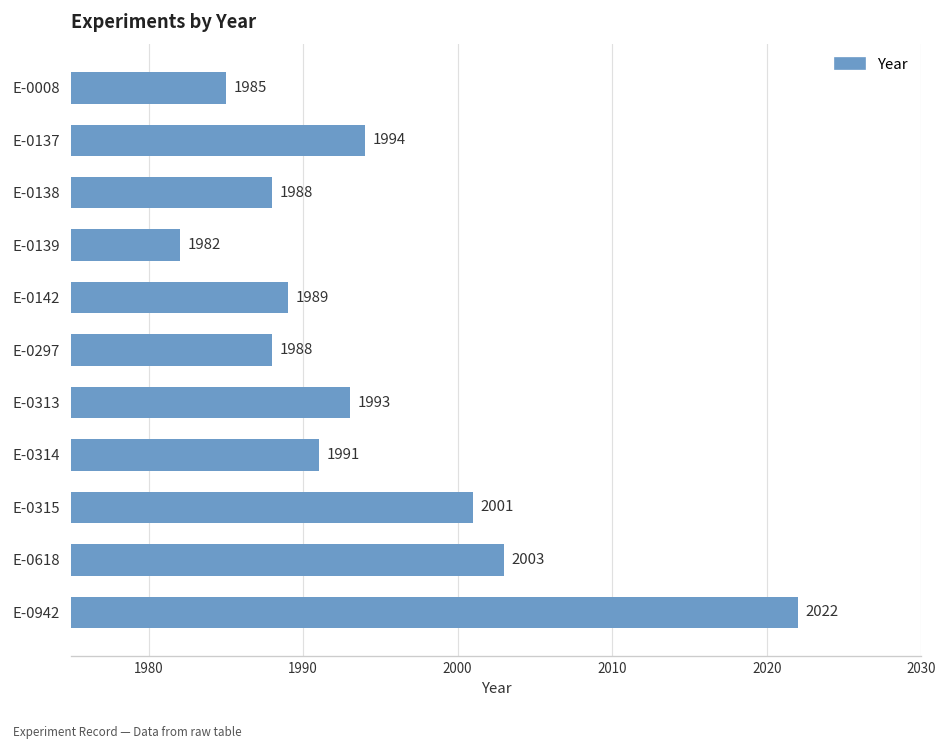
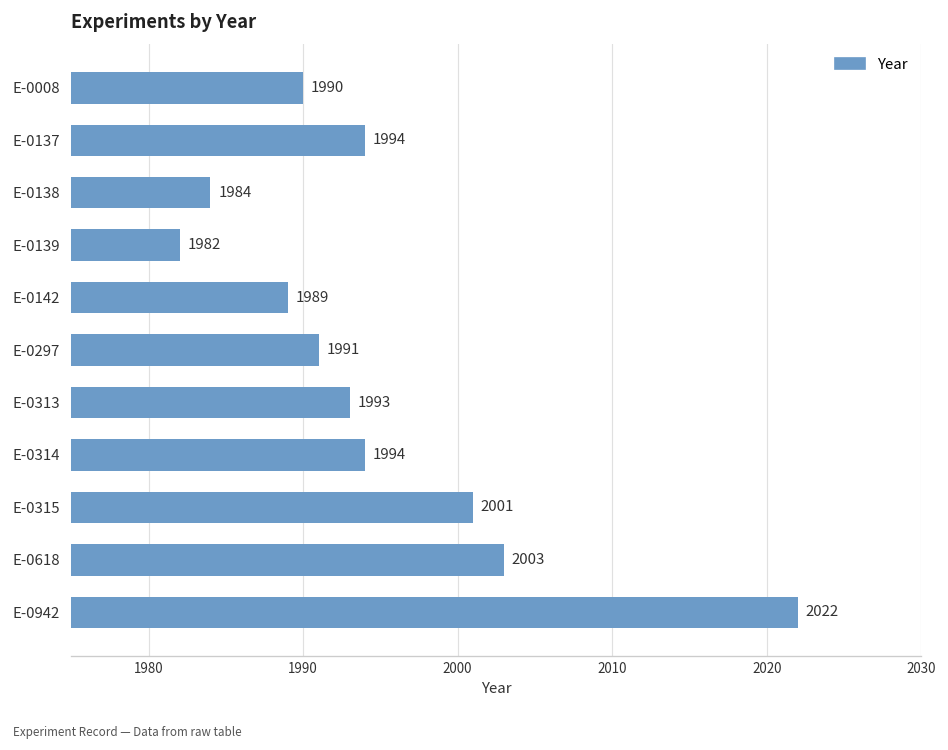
  {
-   "E-0008": 1985,
+   "E-0008": 1990,
    "E-0137": 1994,
-   "E-0138": 1988,
+   "E-0138": 1984,
    "E-0139": 1982,
    "E-0142": 1989,
-   "E-0297": 1988,
+   "E-0297": 1991,
    "E-0313": 1993,
-   "E-0314": 1991,
+   "E-0314": 1994,
    "E-0315": 2001,
    "E-0618": 2003,
    "E-0942": 2022
  }
